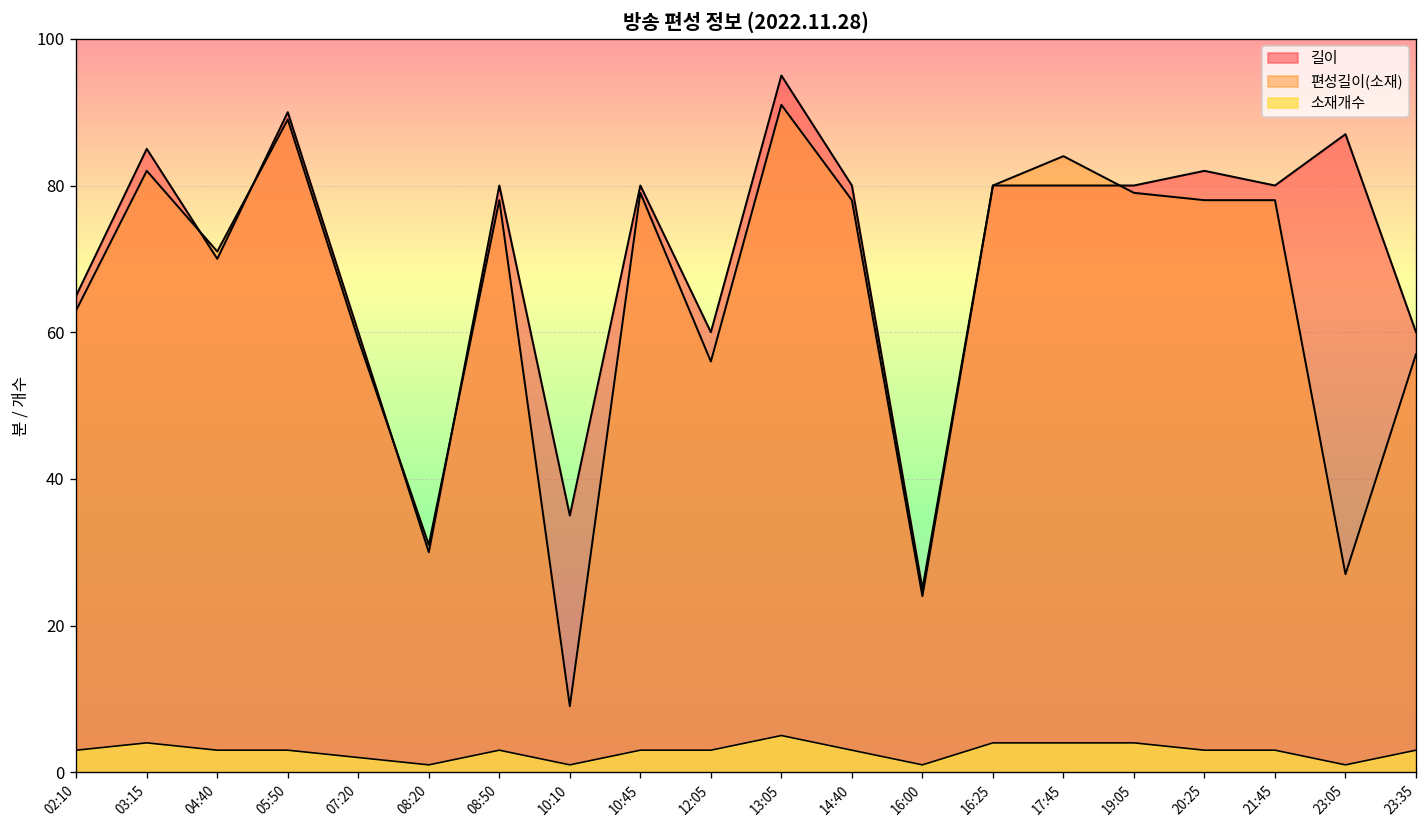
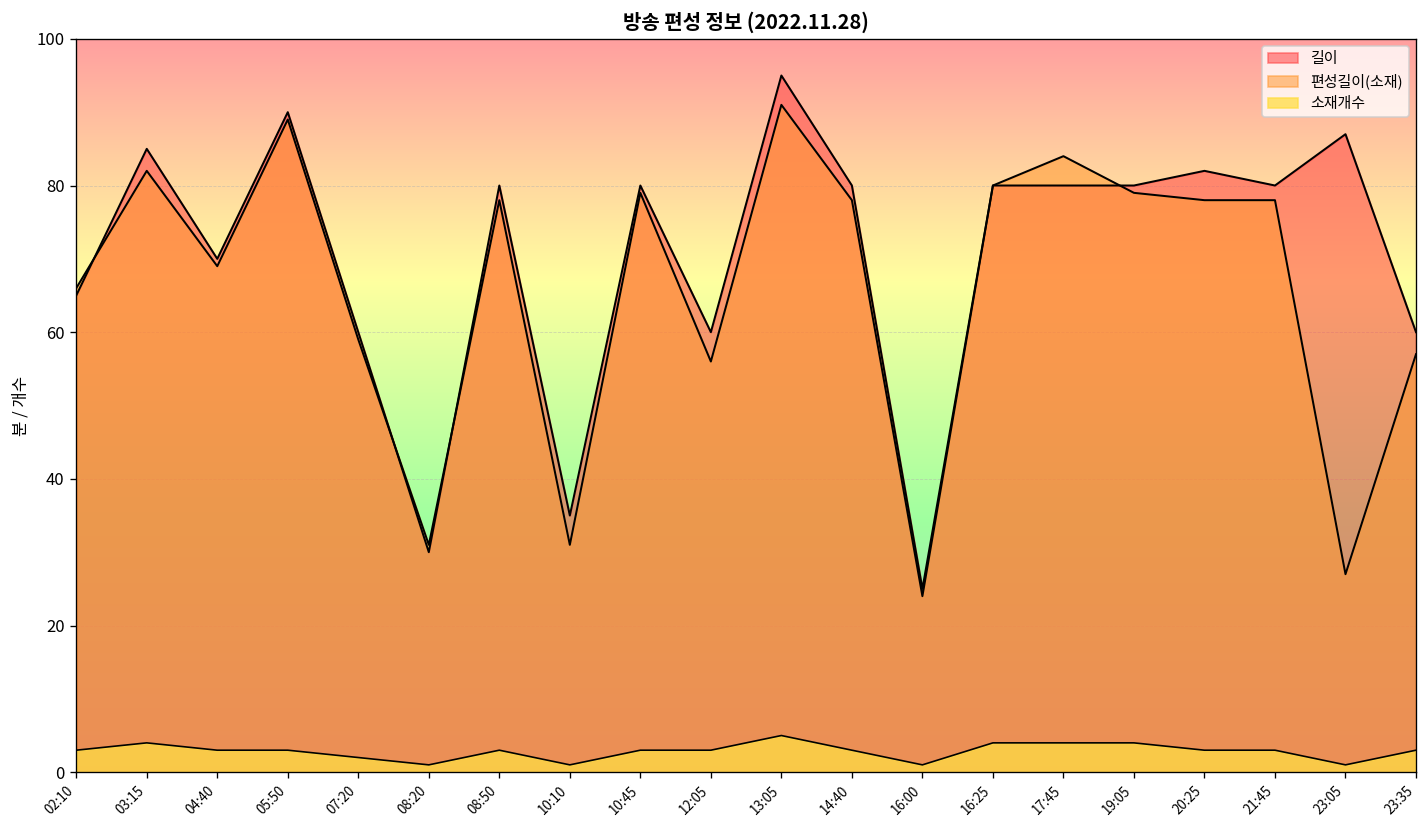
  {
    "길이": {
      "02:10": 65,
      "03:15": 85,
      "04:40": 70,
      "05:50": 90,
      "07:20": 60,
      "08:20": 30,
      "08:50": 80,
      "10:10": 35,
      "10:45": 80,
      "12:05": 60,
      "13:05": 95,
      "14:40": 80,
      "16:00": 25,
      "17:45": 80,
      "19:05": 80,
      "20:25": 82,
      "21:45": 80,
      "23:05": 87,
      "23:35": 60
    },
    "편성길이(소재)": {
-     "02:10": 63,
+     "02:10": 66,
      "03:15": 82,
-     "04:40": 71,
+     "04:40": 69,
      "05:50": 89,
      "07:20": 59,
      "08:20": 31,
      "08:50": 78,
-     "10:10": 9,
+     "10:10": 31,
      "10:45": 79,
      "12:05": 56,
      "13:05": 91,
      "14:40": 78,
      "16:00": 24,
      "17:45": 84,
      "19:05": 79,
      "20:25": 78,
      "21:45": 78,
      "23:05": 27,
      "23:35": 57
    },
    "소재개수": {
      "02:10": 3,
      "03:15": 4,
      "04:40": 3,
      "05:50": 3,
      "07:20": 2,
      "08:20": 1,
      "08:50": 3,
      "10:10": 1,
      "10:45": 3,
      "12:05": 3,
      "13:05": 5,
      "14:40": 3,
      "16:00": 1,
      "16:25": 4,
      "17:45": 4,
      "19:05": 4,
      "20:25": 3,
      "21:45": 3,
      "23:05": 1,
      "23:35": 3
    }
  }
